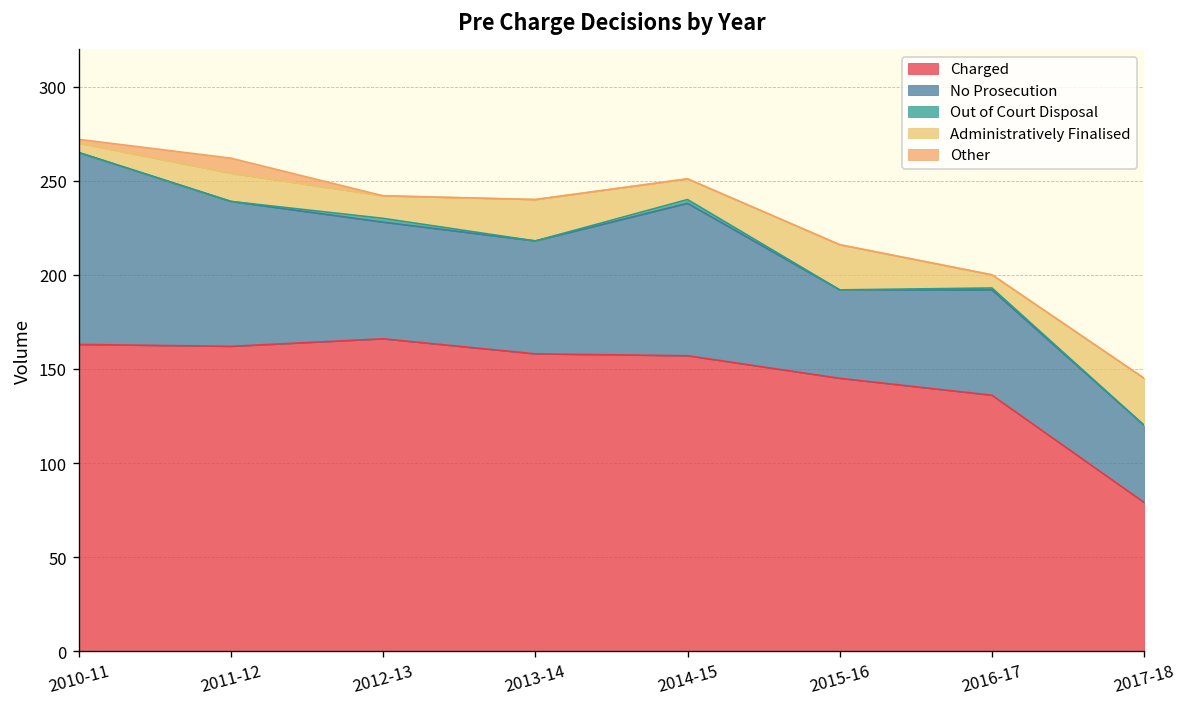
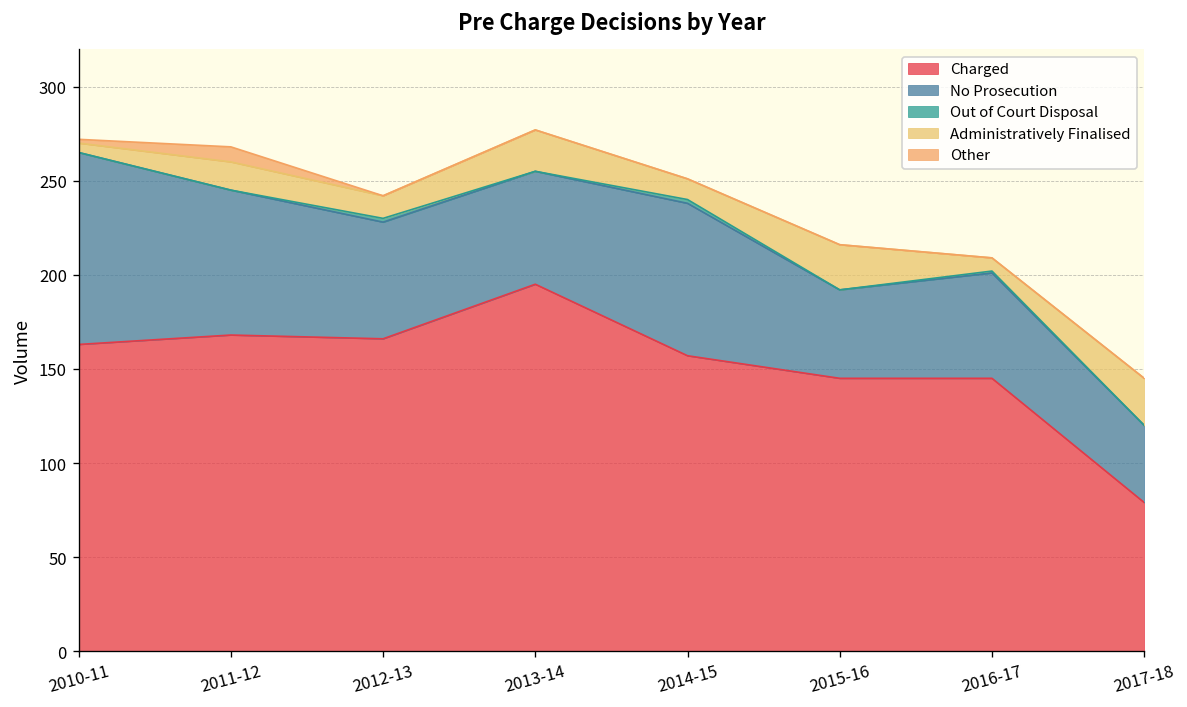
  {
    "Charged": {
      "2010-11": 163,
-     "2011-12": 162,
+     "2011-12": 168,
      "2012-13": 166,
-     "2013-14": 158,
+     "2013-14": 195,
      "2014-15": 157,
      "2015-16": 145,
-     "2016-17": 136,
+     "2016-17": 145,
      "2017-18": 79
    }
  }
